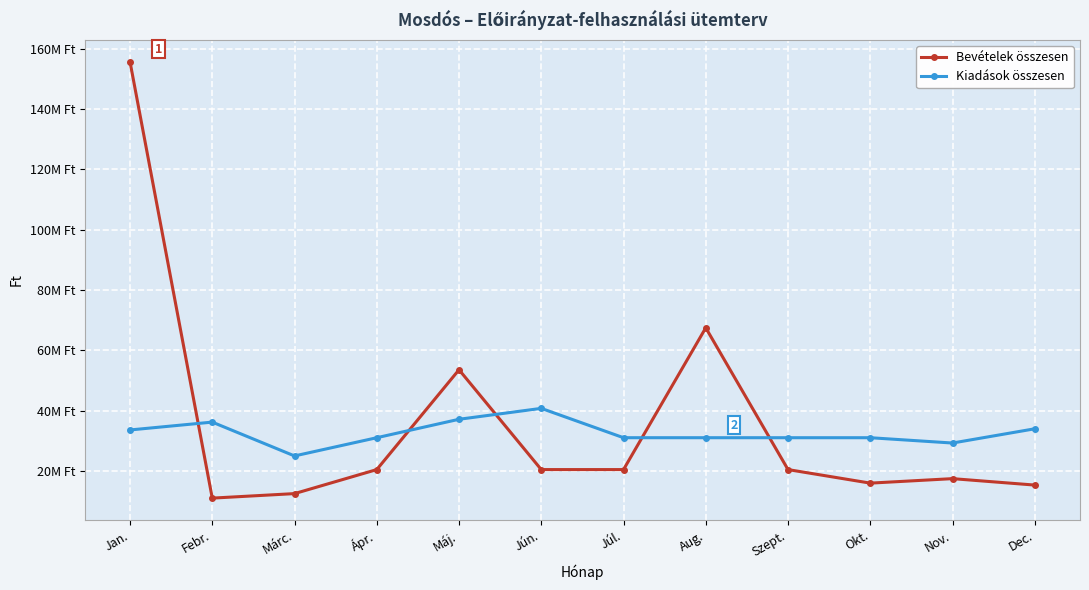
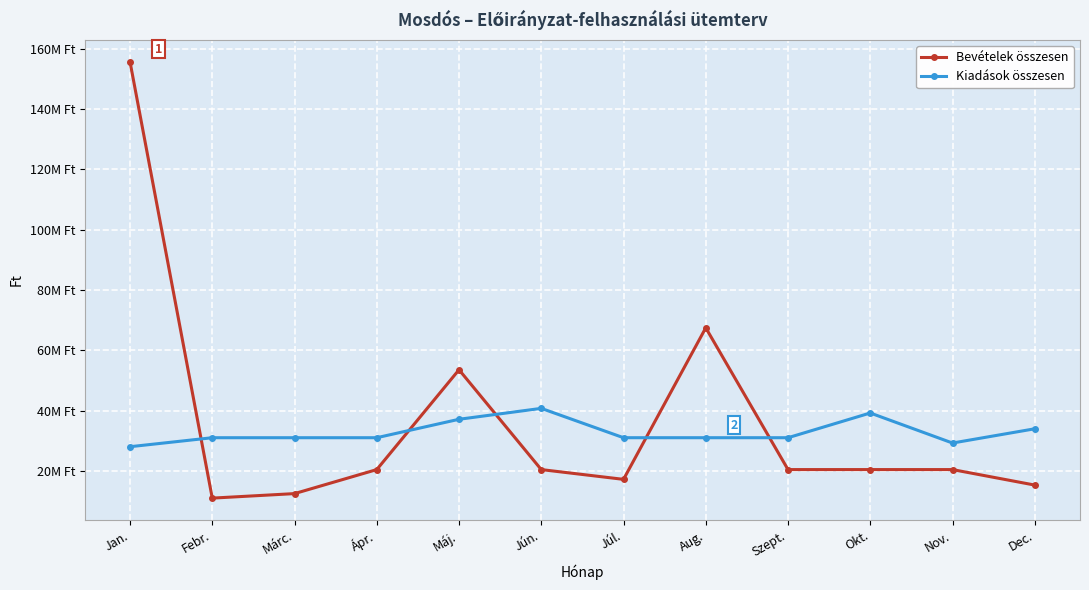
  {
    "Bevételek összesen": {
      "Jan.": "156M Ft",
      "Febr.": "11M Ft",
      "Márc.": "13M Ft",
      "Ápr.": "21M Ft",
      "Máj.": "54M Ft",
      "Jún.": "21M Ft",
-     "Júl.": "21M Ft",
+     "Júl.": "17M Ft",
      "Aug.": "67M Ft",
      "Szept.": "21M Ft",
-     "Okt.": "16M Ft",
-     "Nov.": "18M Ft",
+     "Okt.": "21M Ft",
+     "Nov.": "21M Ft",
      "Dec.": "15M Ft"
    },
    "Kiadások összesen": {
-     "Jan.": "34M Ft",
-     "Febr.": "36M Ft",
-     "Márc.": "25M Ft",
+     "Jan.": "28M Ft",
+     "Febr.": "31M Ft",
+     "Márc.": "31M Ft",
      "Ápr.": "31M Ft",
      "Máj.": "37M Ft",
      "Jún.": "41M Ft",
      "Júl.": "31M Ft",
      "Aug.": "31M Ft",
      "Szept.": "31M Ft",
-     "Okt.": "31M Ft",
+     "Okt.": "39M Ft",
      "Nov.": "29M Ft",
      "Dec.": "34M Ft"
    }
  }
